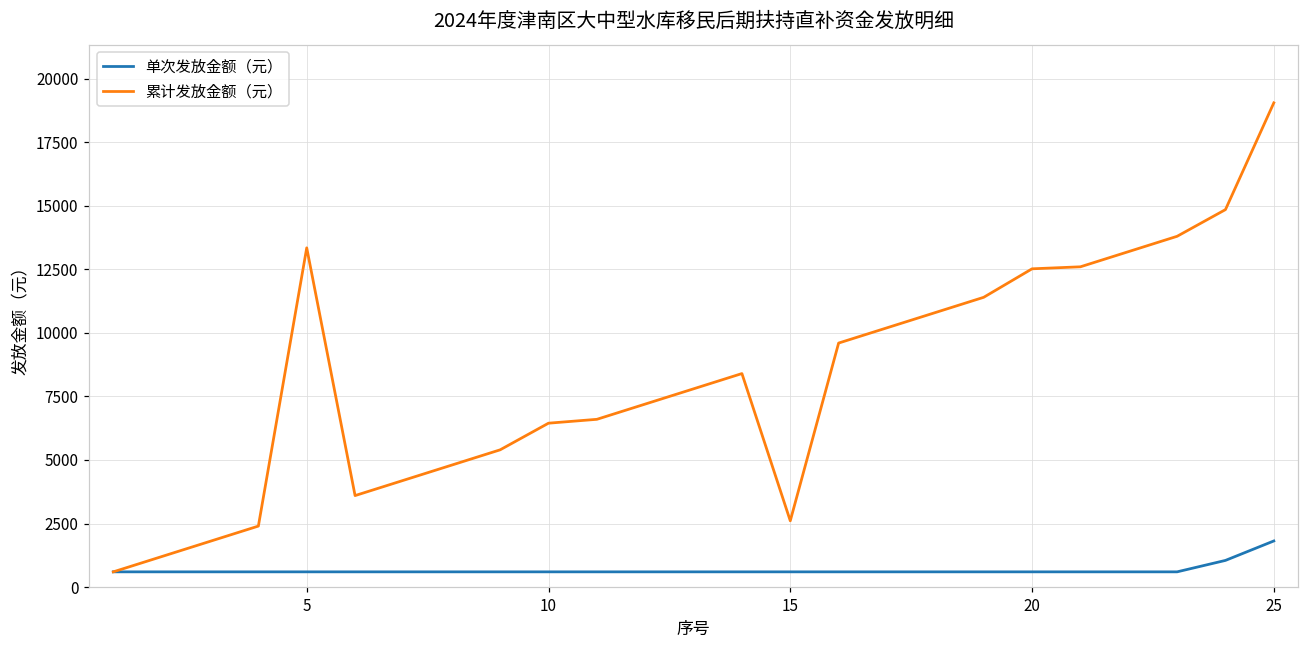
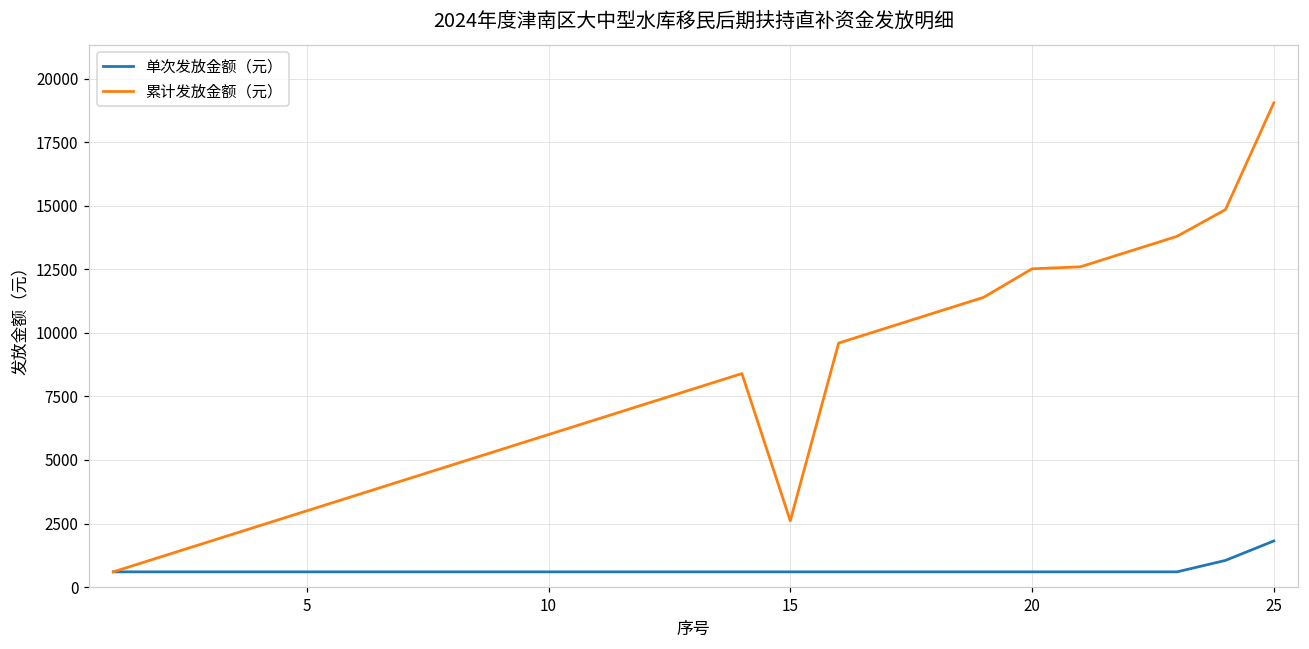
  {
    "单次发放金额（元）": {
      "5": 600,
      "10": 600,
      "15": 600,
      "20": 600,
      "25": 1800
    },
    "累计发放金额（元）": {
-     "5": 13300,
-     "10": 6400,
+     "5": 3000,
+     "10": 6000,
      "15": 2600,
      "20": 12500,
      "25": 19100
    }
  }
